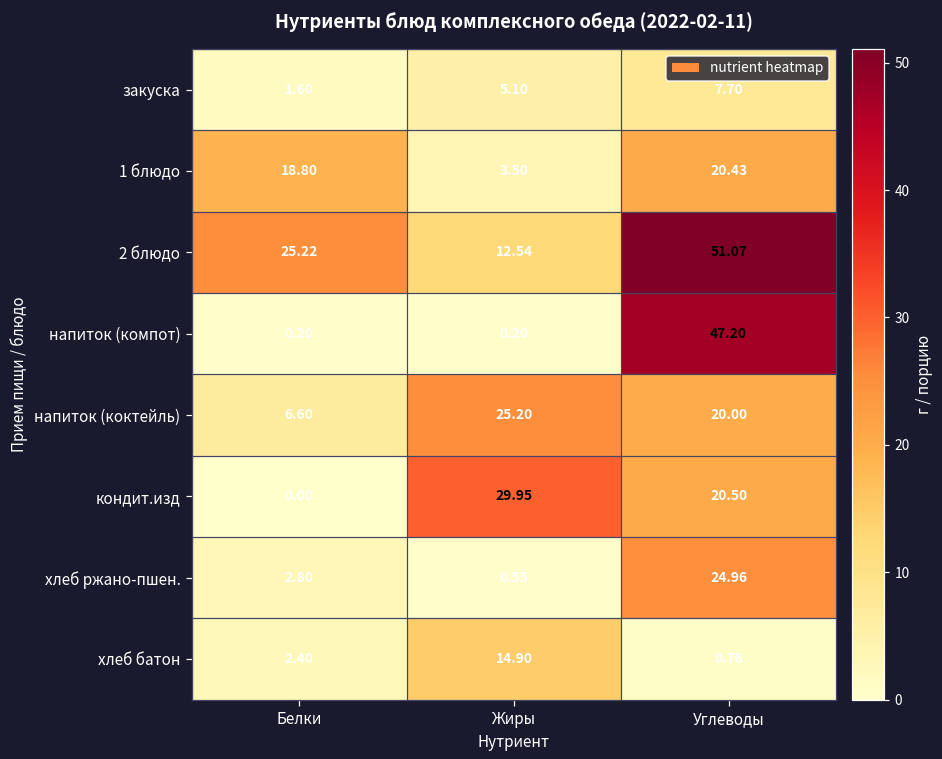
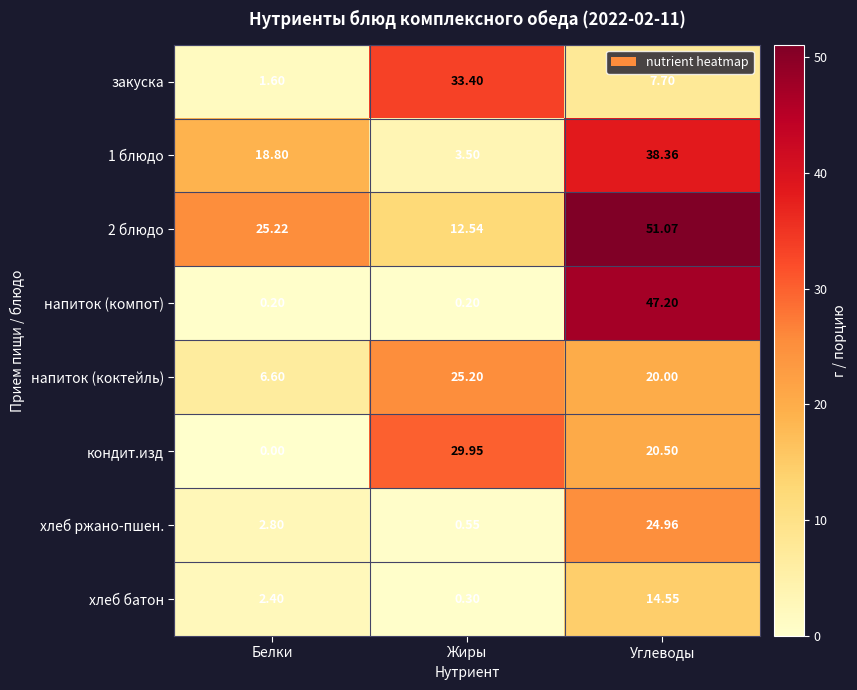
  {
    "закуска": {
      "Белки": 1.60,
-     "Жиры": 5.10,
+     "Жиры": 33.40,
      "Углеводы": 7.70
    },
    "1 блюдо": {
      "Белки": 18.80,
      "Жиры": 3.50,
-     "Углеводы": 20.43
+     "Углеводы": 38.36
    },
    "2 блюдо": {
      "Белки": 25.22,
      "Жиры": 12.54,
      "Углеводы": 51.07
    },
    "напиток (компот)": {
      "Белки": 0.20,
      "Жиры": 0.20,
      "Углеводы": 47.20
    },
    "напиток (коктейль)": {
      "Белки": 6.60,
      "Жиры": 25.20,
      "Углеводы": 20.00
    },
    "кондит.изд": {
      "Белки": 0.00,
      "Жиры": 29.95,
      "Углеводы": 20.50
    },
    "хлеб ржано-пшен.": {
      "Белки": 2.80,
      "Жиры": 0.55,
      "Углеводы": 24.96
    },
    "хлеб батон": {
      "Белки": 2.40,
-     "Жиры": 14.90,
-     "Углеводы": 0.76
+     "Жиры": 0.30,
+     "Углеводы": 14.55
    }
  }
